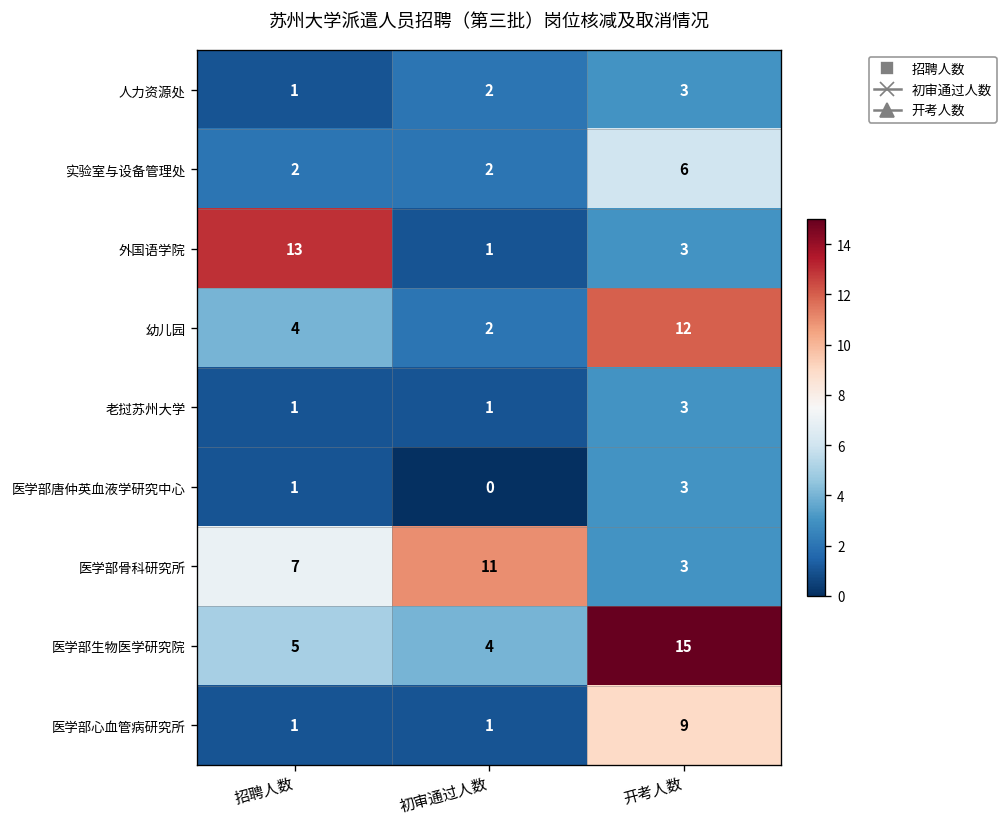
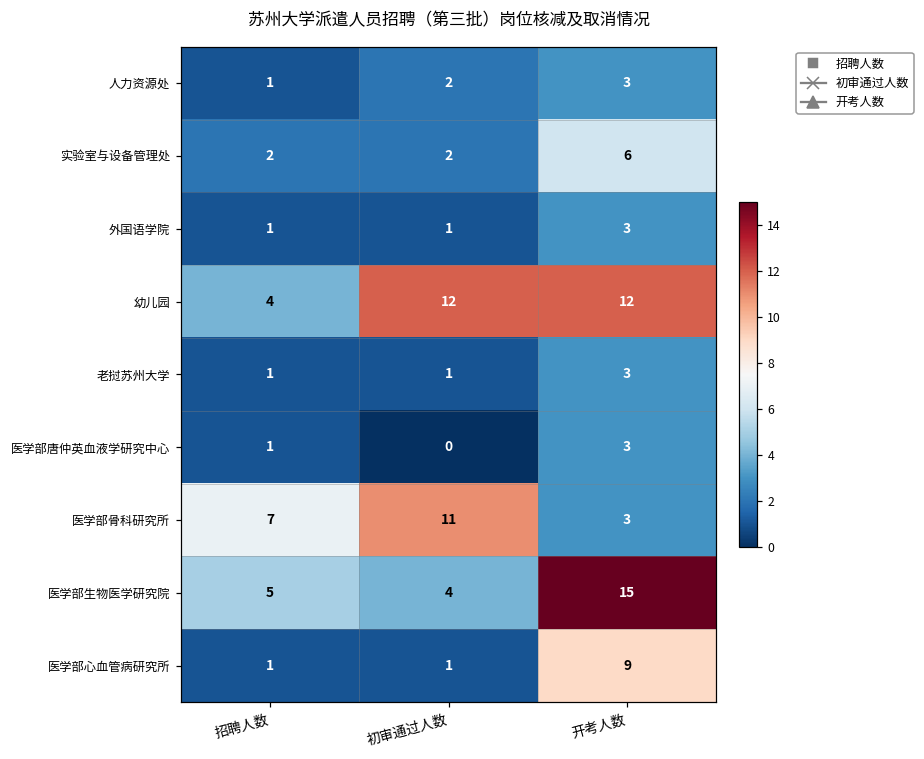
  {
    "人力资源处": {
      "招聘人数": 1,
      "初审通过人数": 2,
      "开考人数": 3
    },
    "实验室与设备管理处": {
      "招聘人数": 2,
      "初审通过人数": 2,
      "开考人数": 6
    },
    "外国语学院": {
-     "招聘人数": 13,
+     "招聘人数": 1,
      "初审通过人数": 1,
      "开考人数": 3
    },
    "幼儿园": {
      "招聘人数": 4,
-     "初审通过人数": 2,
+     "初审通过人数": 12,
      "开考人数": 12
    },
    "老挝苏州大学": {
      "招聘人数": 1,
      "初审通过人数": 1,
      "开考人数": 3
    },
    "医学部唐仲英血液学研究中心": {
      "招聘人数": 1,
      "初审通过人数": 0,
      "开考人数": 3
    },
    "医学部骨科研究所": {
      "招聘人数": 7,
      "初审通过人数": 11,
      "开考人数": 3
    },
    "医学部生物医学研究院": {
      "招聘人数": 5,
      "初审通过人数": 4,
      "开考人数": 15
    },
    "医学部心血管病研究所": {
      "招聘人数": 1,
      "初审通过人数": 1,
      "开考人数": 9
    }
  }
